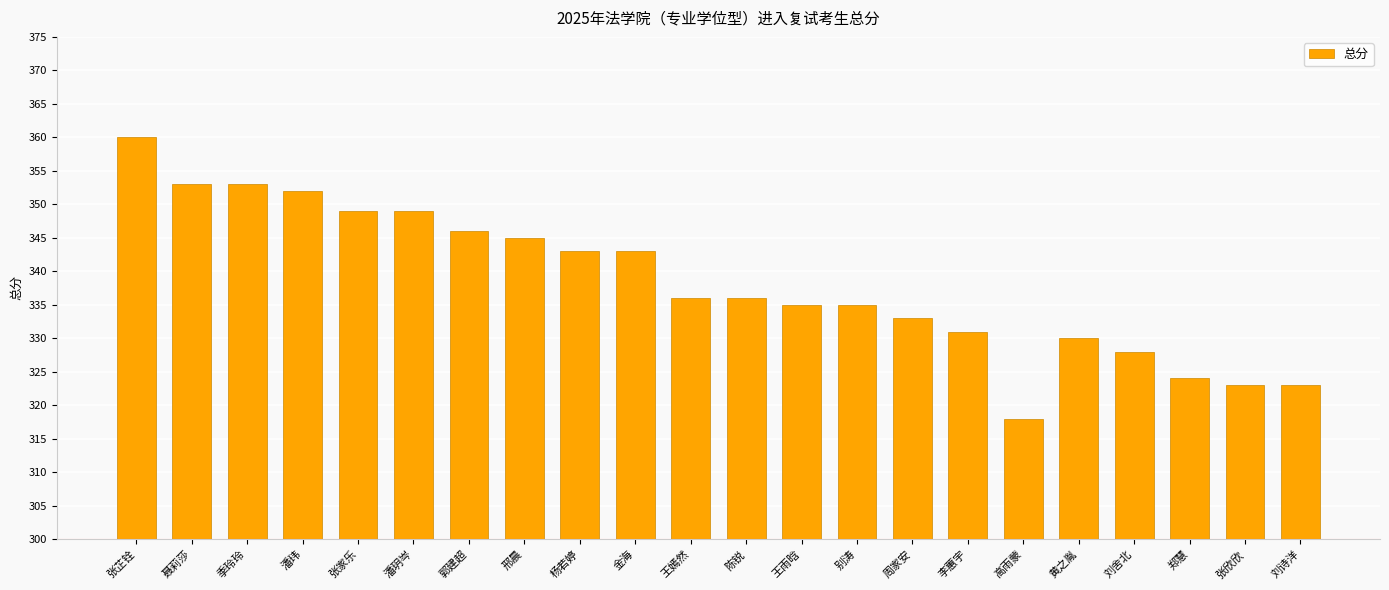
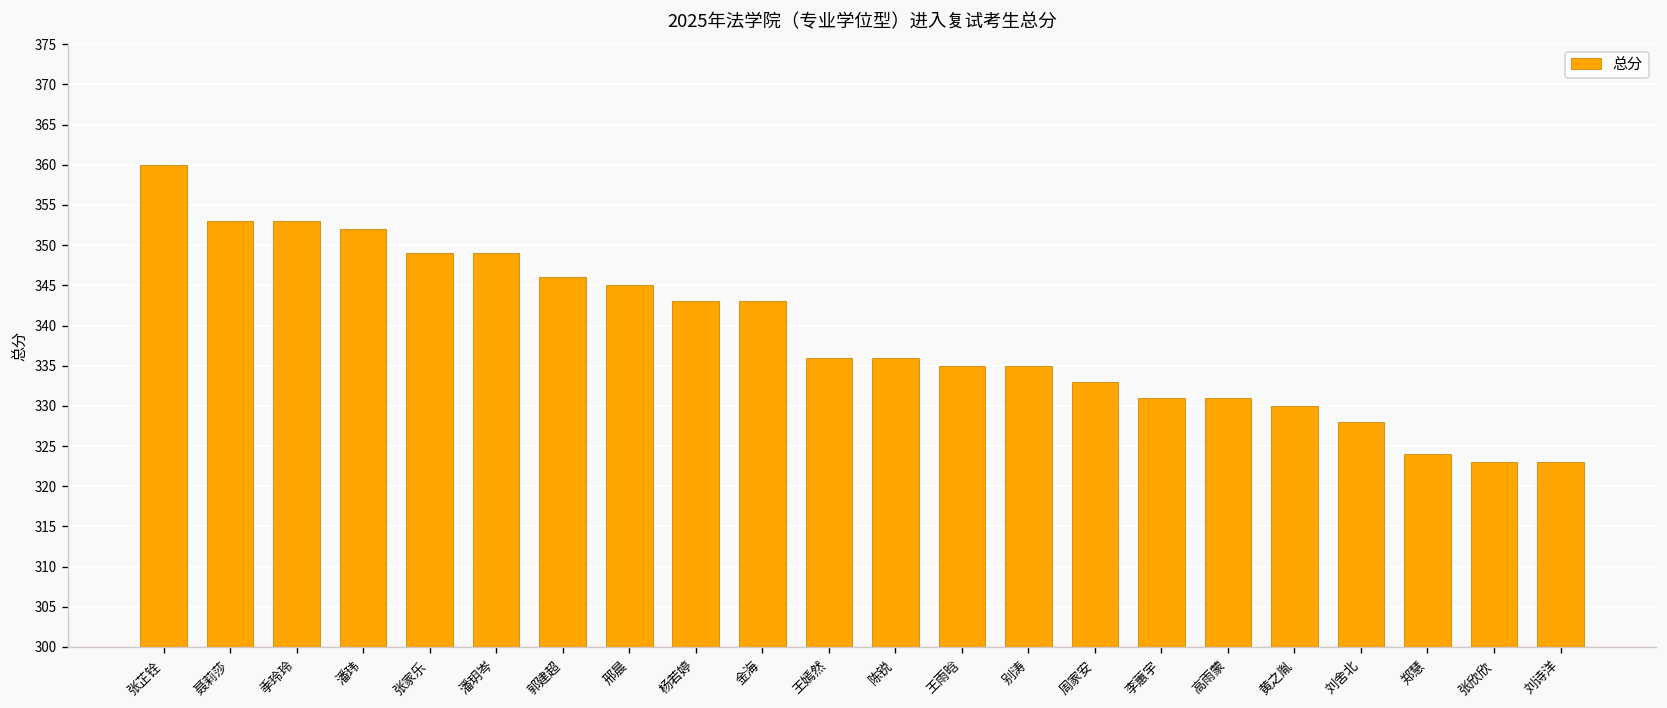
  {
    "张芷铨": 360,
    "聂莉莎": 353,
    "季玲玲": 353,
    "潘玮": 352,
    "张家乐": 349,
    "潘玥岑": 349,
    "郭建超": 346,
    "邢晨": 345,
    "杨若婷": 343,
    "金海": 343,
    "王嫣然": 336,
    "陈锐": 336,
    "王雨晗": 335,
    "别涛": 335,
    "周家安": 333,
    "李蕙宇": 331,
-   "高雨蒙": 318,
+   "高雨蒙": 331,
    "黄之胤": 330,
    "刘舍北": 328,
    "郑慧": 324,
    "张欣欣": 323,
    "刘诗洋": 323
  }
